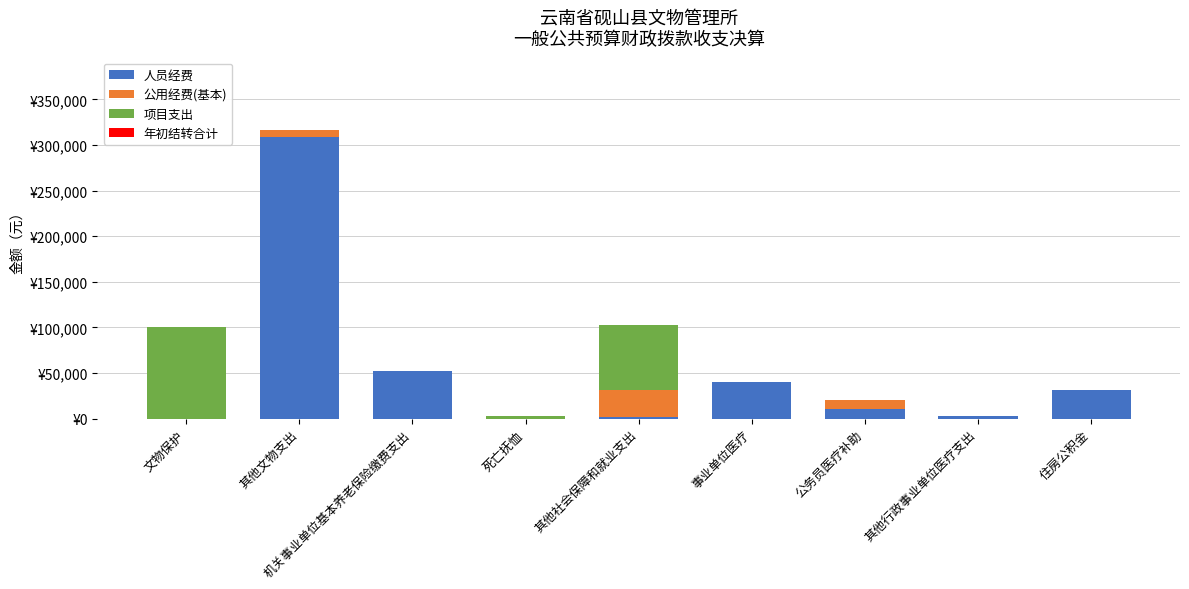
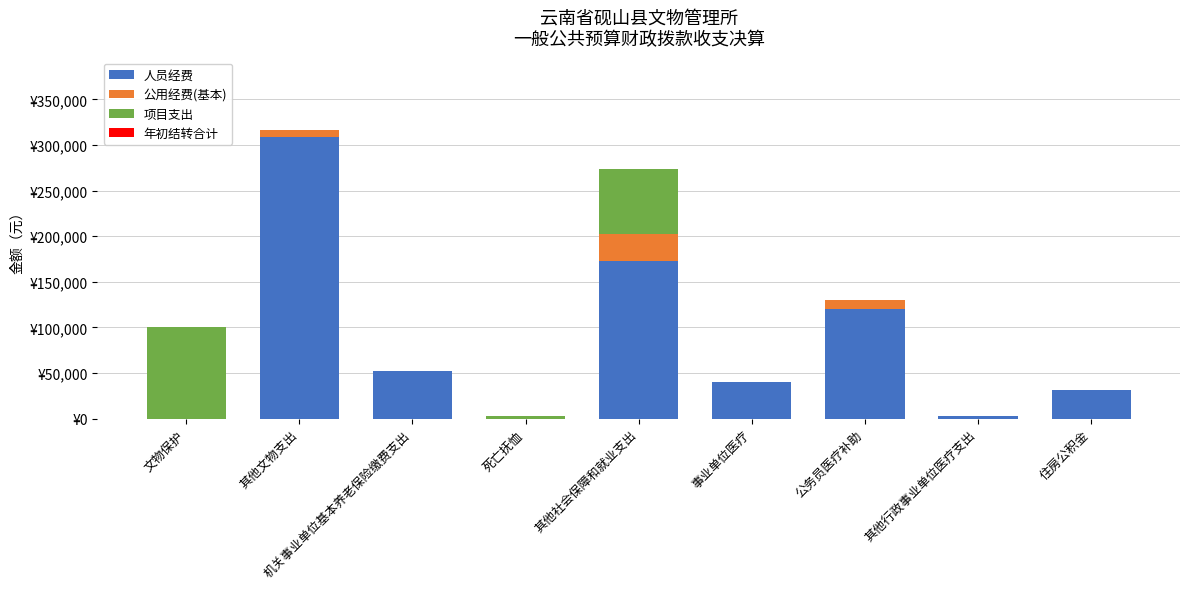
  {
    "人员经费": {
      "文物保护": "¥0",
      "其他文物支出": "¥310,000",
      "机关事业单位基本养老保险缴费支出": "¥50,000",
      "死亡抚恤": "¥0",
-     "其他社会保障和就业支出": "¥0",
+     "其他社会保障和就业支出": "¥170,000",
      "事业单位医疗": "¥40,000",
-     "公务员医疗补助": "¥10,000",
+     "公务员医疗补助": "¥120,000",
      "住房公积金": "¥30,000"
    },
    "公用经费(基本)": {
      "文物保护": "¥0",
      "其他文物支出": "¥10,000",
      "机关事业单位基本养老保险缴费支出": "¥0",
      "死亡抚恤": "¥0",
      "其他社会保障和就业支出": "¥30,000",
      "事业单位医疗": "¥0",
      "公务员医疗补助": "¥10,000",
      "其他行政事业单位医疗支出": "¥0",
      "住房公积金": "¥0"
    },
    "年初结转合计": {
      "其他文物支出": "¥0",
      "机关事业单位基本养老保险缴费支出": "¥0",
      "死亡抚恤": "¥0",
      "事业单位医疗": "¥0",
      "公务员医疗补助": "¥0",
      "其他行政事业单位医疗支出": "¥0",
      "住房公积金": "¥0"
    }
  }
